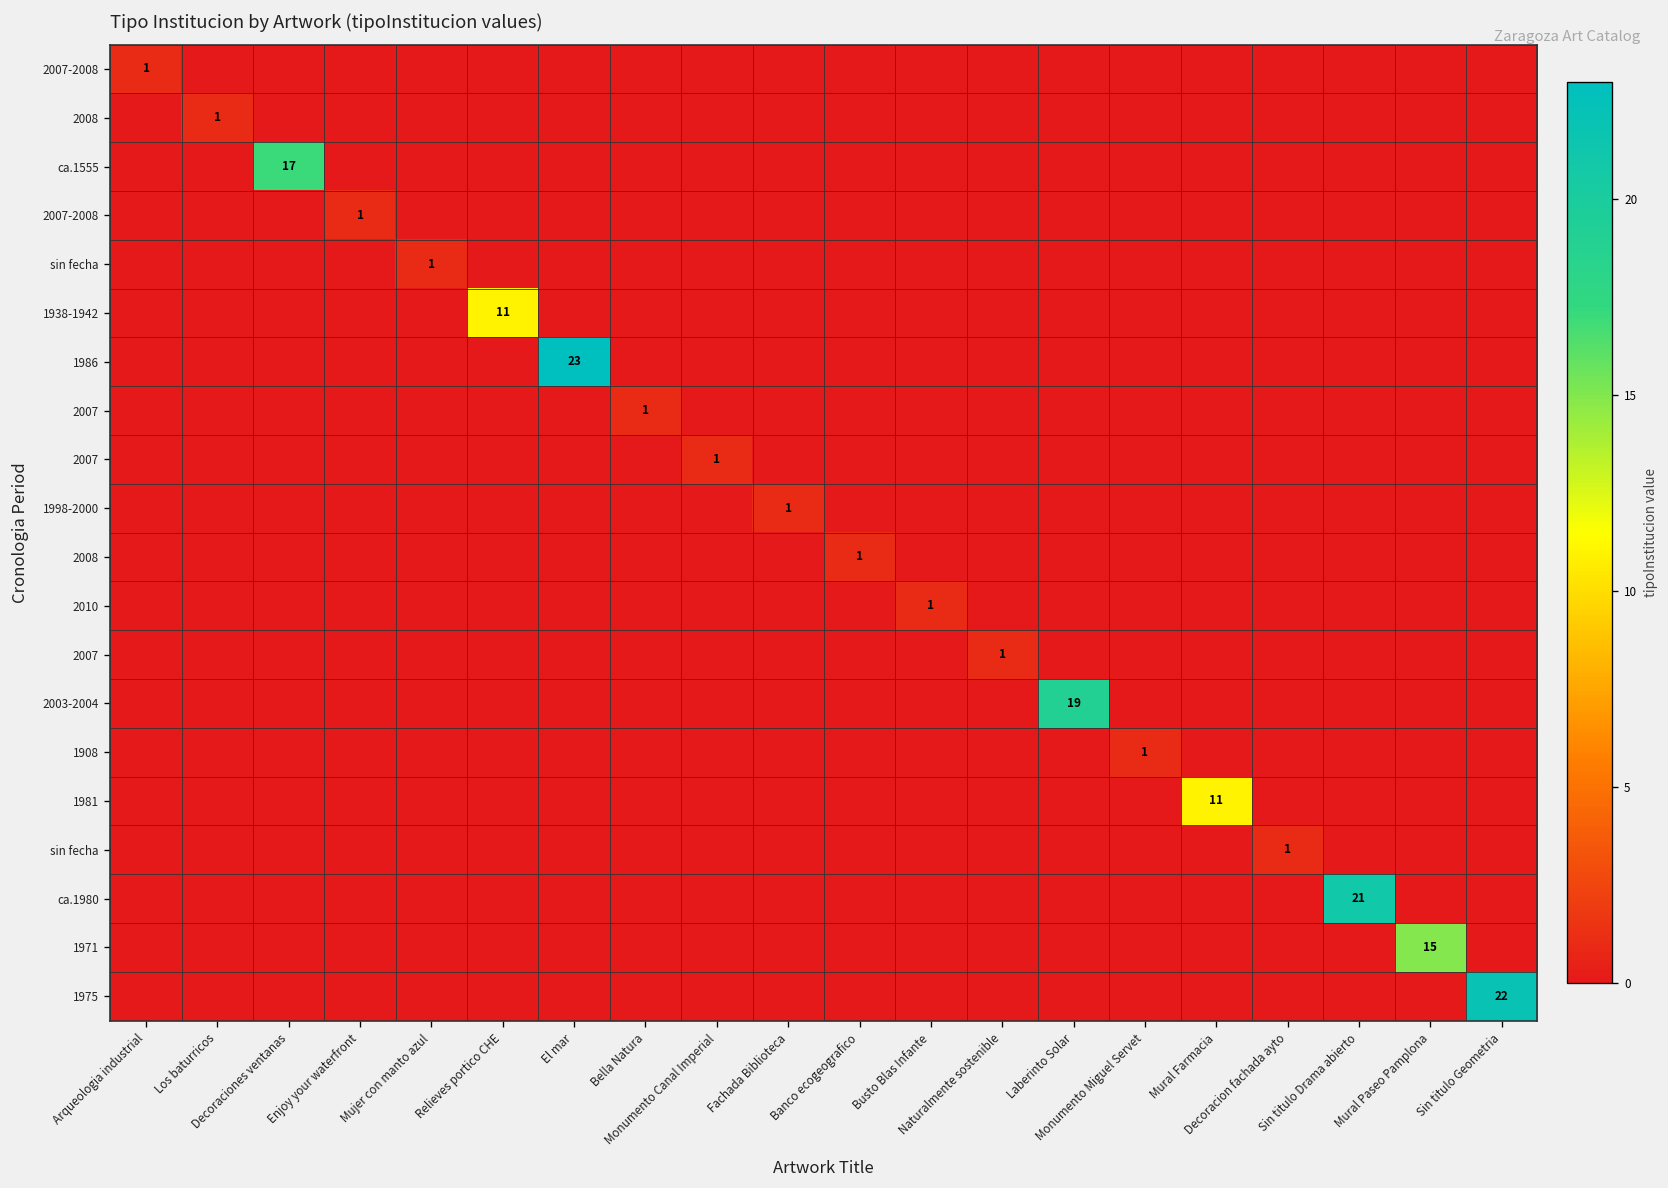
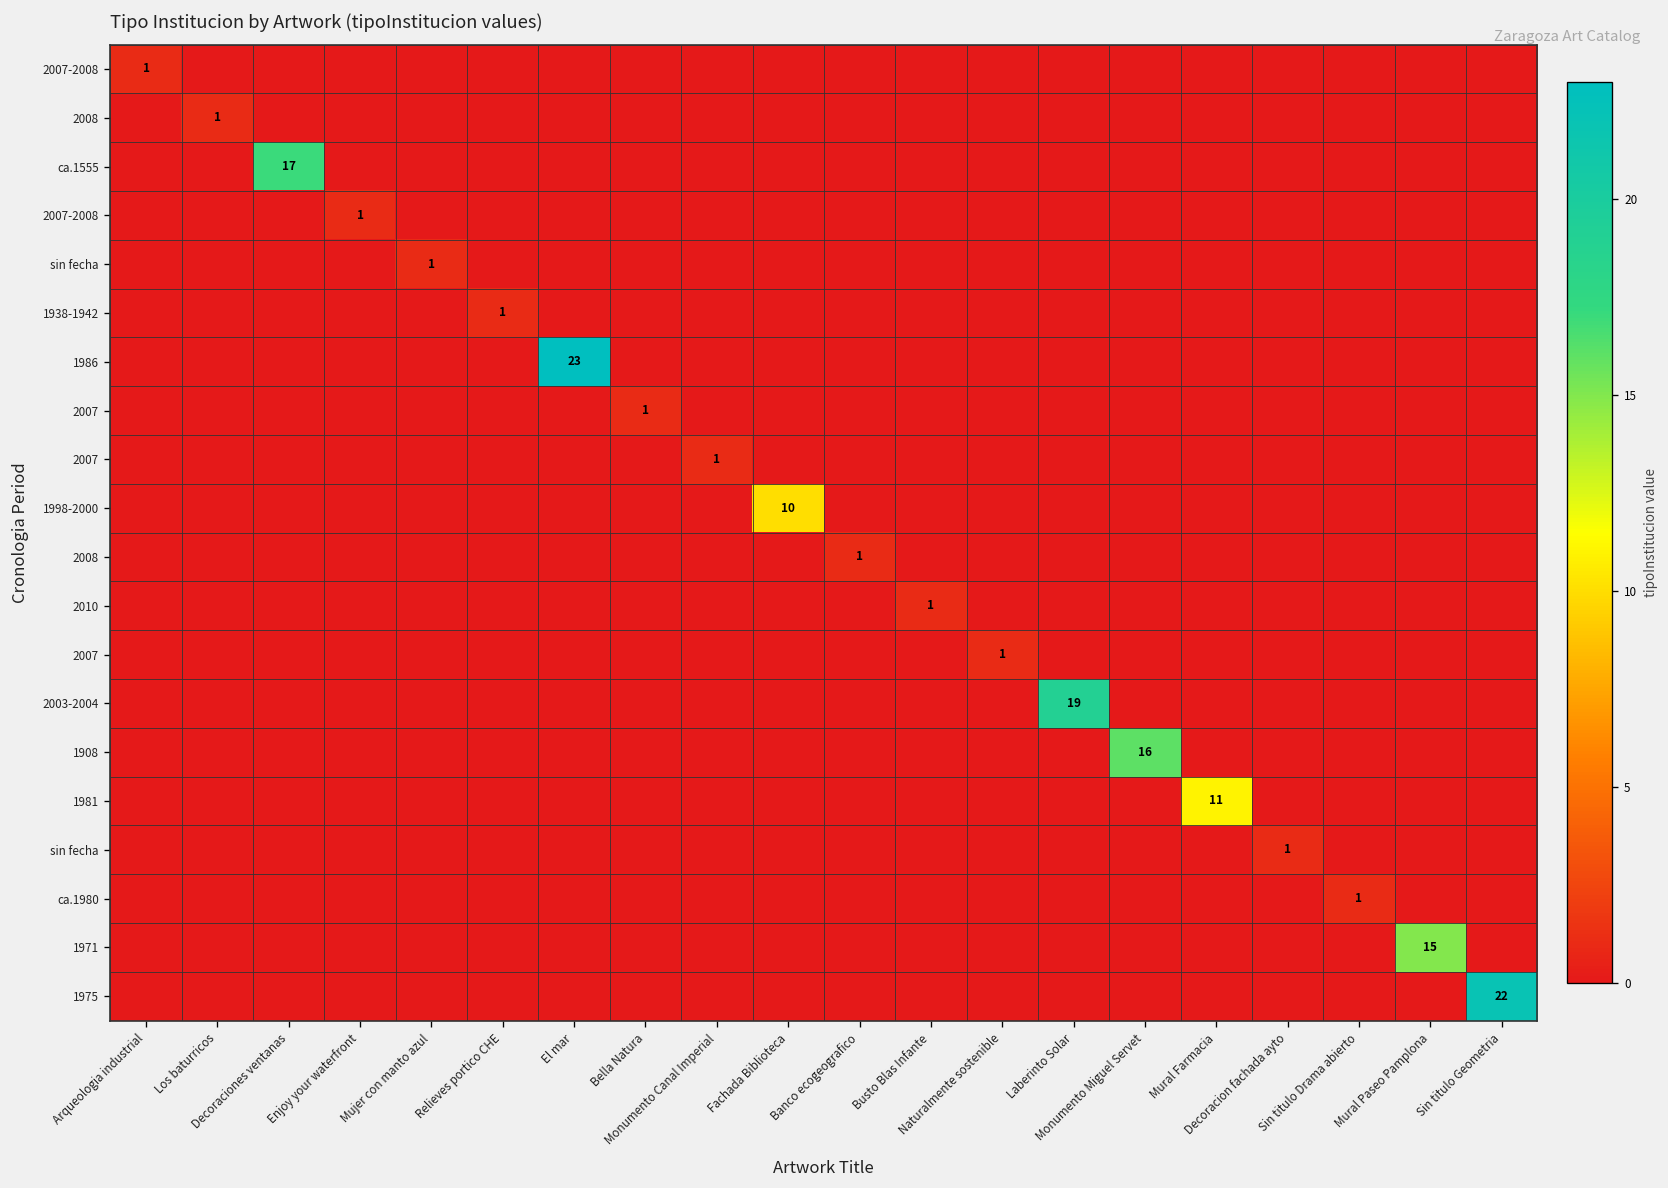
  {
    "ca.1555": {
      "Decoraciones ventanas": 17
    },
    "1938-1942": {
-     "Relieves portico CHE": 11
+     "Relieves portico CHE": 1
    },
    "1986": {
      "El mar": 23
    },
    "1998-2000": {
-     "Fachada Biblioteca": 1
+     "Fachada Biblioteca": 10
    },
    "2010": {
      "Busto Blas Infante": 1
    },
    "2003-2004": {
      "Laberinto Solar": 19
    },
    "1908": {
-     "Monumento Miguel Servet": 1
+     "Monumento Miguel Servet": 16
    },
    "1981": {
      "Mural Farmacia": 11
    },
    "ca.1980": {
-     "Sin titulo Drama abierto": 21
+     "Sin titulo Drama abierto": 1
    },
    "1971": {
      "Mural Paseo Pamplona": 15
    },
    "1975": {
      "Sin titulo Geometria": 22
    }
  }
